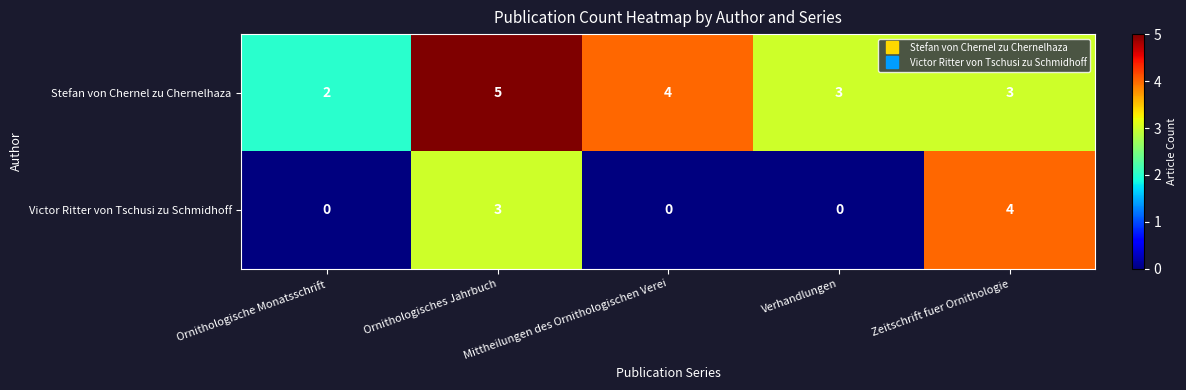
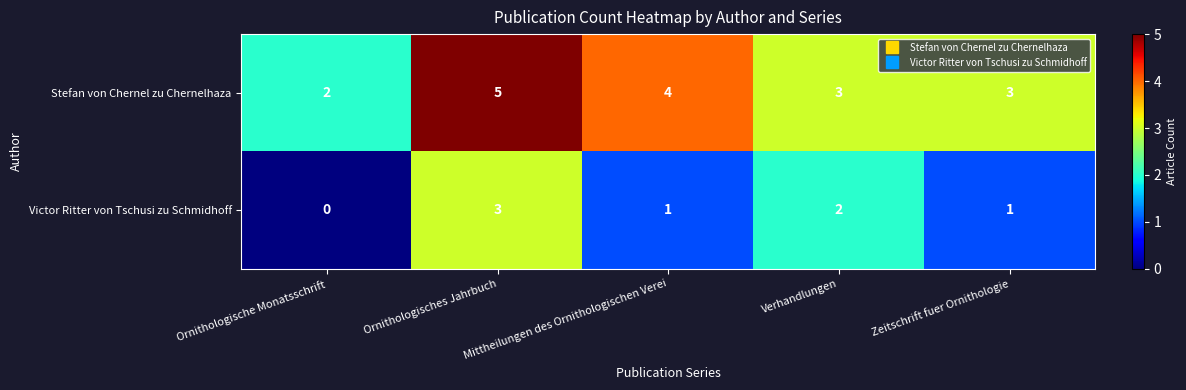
  {
    "Stefan von Chernel zu Chernelhaza": {
      "Ornithologische Monatsschrift": 2,
      "Ornithologisches Jahrbuch": 5,
      "Mittheilungen des Ornithologischen Verei": 4,
      "Verhandlungen": 3,
      "Zeitschrift fuer Ornithologie": 3
    },
    "Victor Ritter von Tschusi zu Schmidhoff": {
      "Ornithologische Monatsschrift": 0,
      "Ornithologisches Jahrbuch": 3,
-     "Mittheilungen des Ornithologischen Verei": 0,
-     "Verhandlungen": 0,
-     "Zeitschrift fuer Ornithologie": 4
+     "Mittheilungen des Ornithologischen Verei": 1,
+     "Verhandlungen": 2,
+     "Zeitschrift fuer Ornithologie": 1
    }
  }
